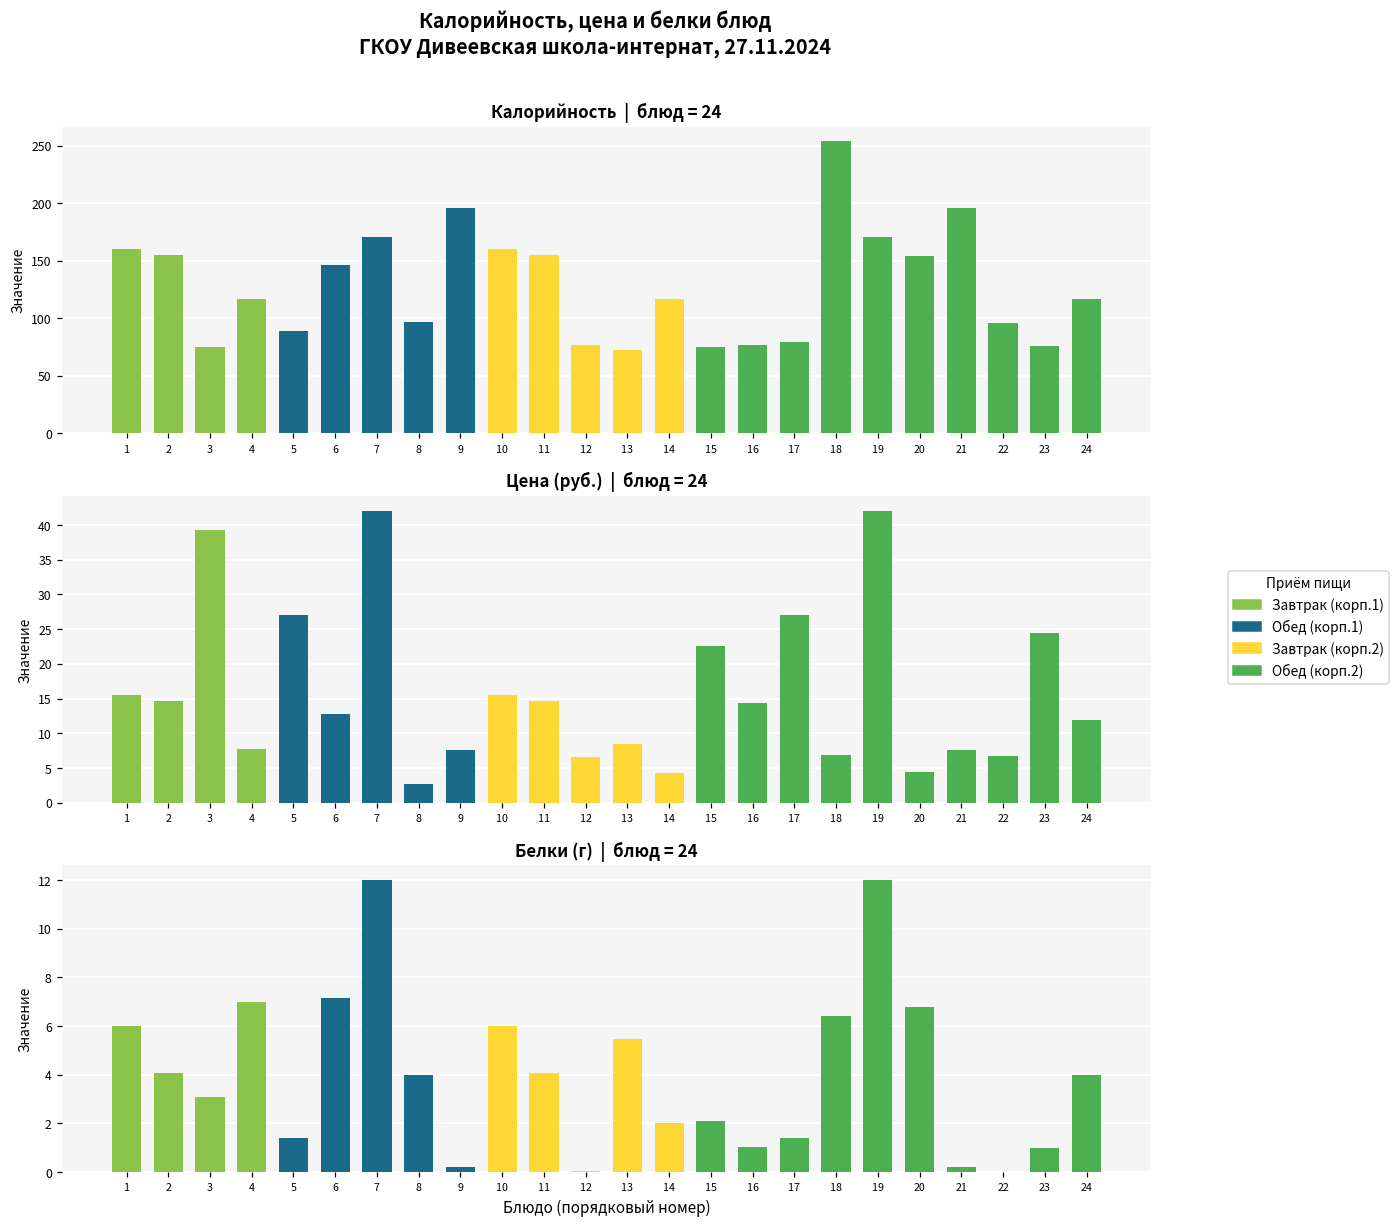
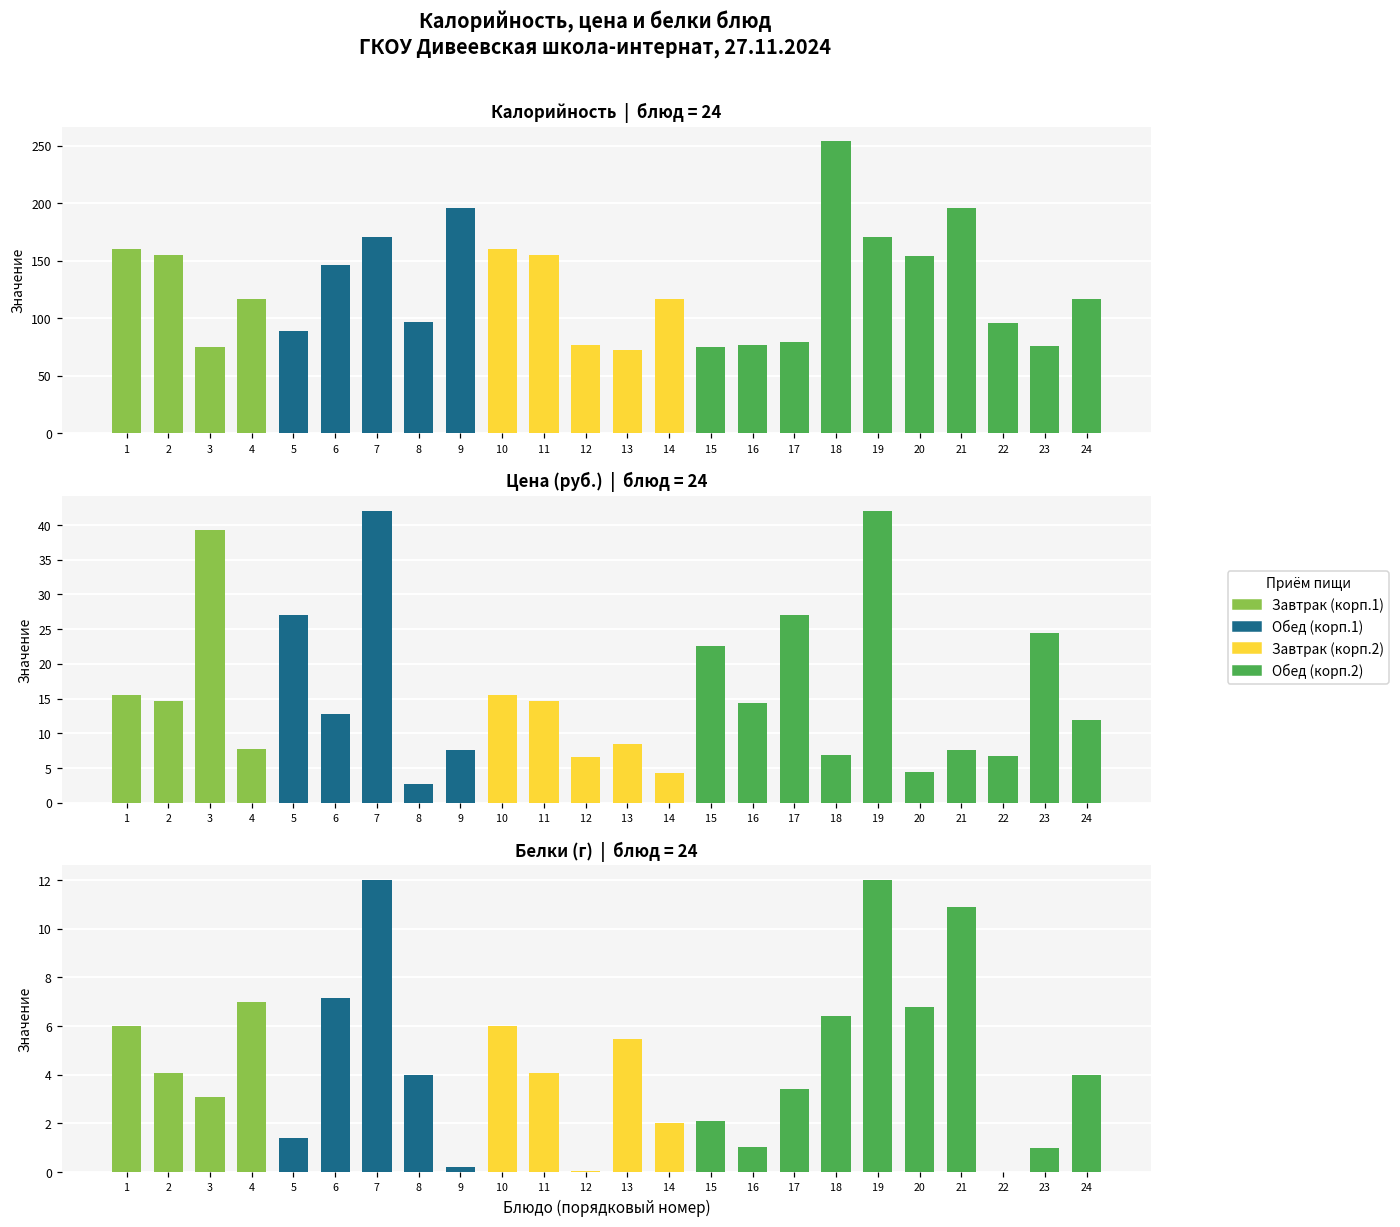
  {
    "Калорийность | блюд = 24": {
      "1": 160,
      "2": 155,
      "3": 75,
      "4": 117,
      "5": 89,
      "6": 146,
      "7": 171,
      "8": 97,
      "9": 196,
      "10": 160,
      "11": 155,
      "12": 77,
      "13": 72,
      "14": 117,
      "15": 75,
      "16": 77,
      "17": 79,
      "18": 254,
      "19": 171,
      "20": 154,
      "21": 196,
      "22": 96,
      "23": 76,
      "24": 117
    },
    "Цена (руб.) | блюд = 24": {
      "1": 16,
      "2": 15,
      "3": 39,
      "4": 8,
      "5": 27,
      "6": 13,
      "7": 42,
      "8": 3,
      "9": 8,
      "10": 16,
      "11": 15,
      "12": 7,
      "13": 8,
      "14": 4,
      "15": 23,
      "16": 14,
      "17": 27,
      "18": 7,
      "19": 42,
      "20": 4,
      "21": 8,
      "22": 7,
      "23": 24,
      "24": 12
    },
    "Белки (г) | блюд = 24": {
      "1": 6.0,
      "2": 4.1,
      "3": 3.1,
      "4": 7.0,
      "5": 1.4,
      "6": 7.1,
      "7": 12.0,
      "8": 4.0,
      "9": 0.2,
      "10": 6.0,
      "11": 4.1,
      "13": 5.5,
      "14": 2.0,
      "15": 2.1,
      "16": 1.0,
-     "17": 1.4,
+     "17": 3.4,
      "18": 6.4,
      "19": 12.0,
      "20": 6.8,
-     "21": 0.2,
+     "21": 10.9,
      "22": 0.0,
      "23": 1.0,
      "24": 4.0
    }
  }
